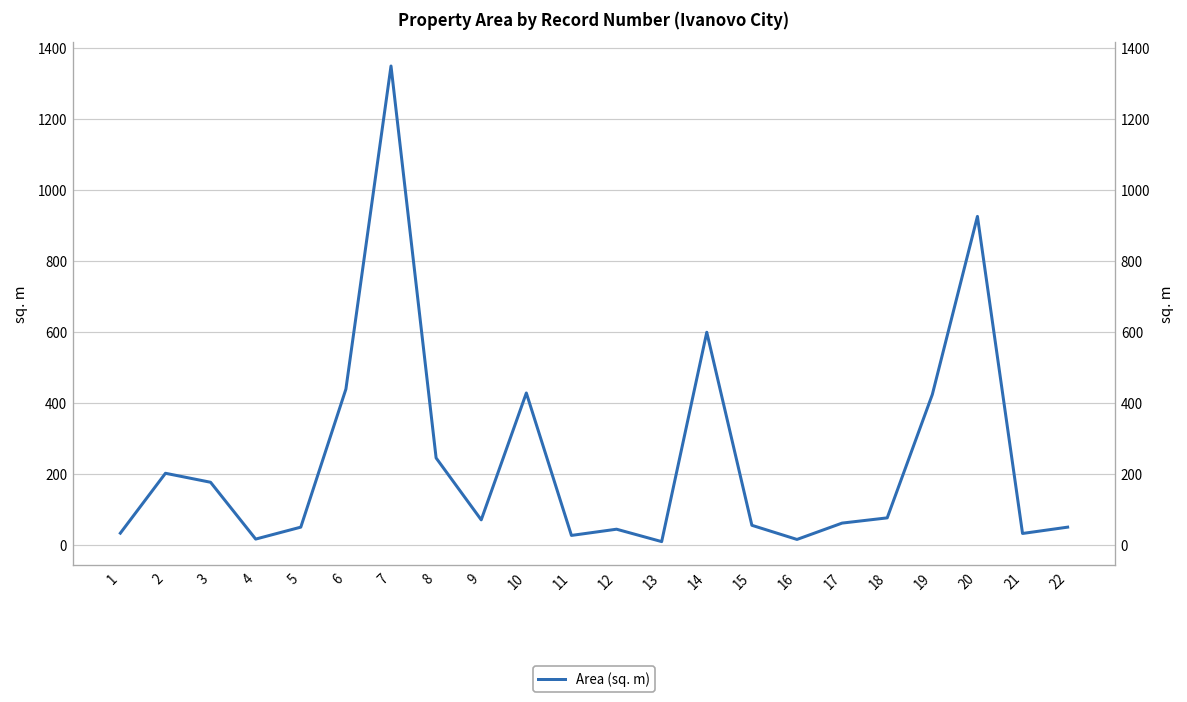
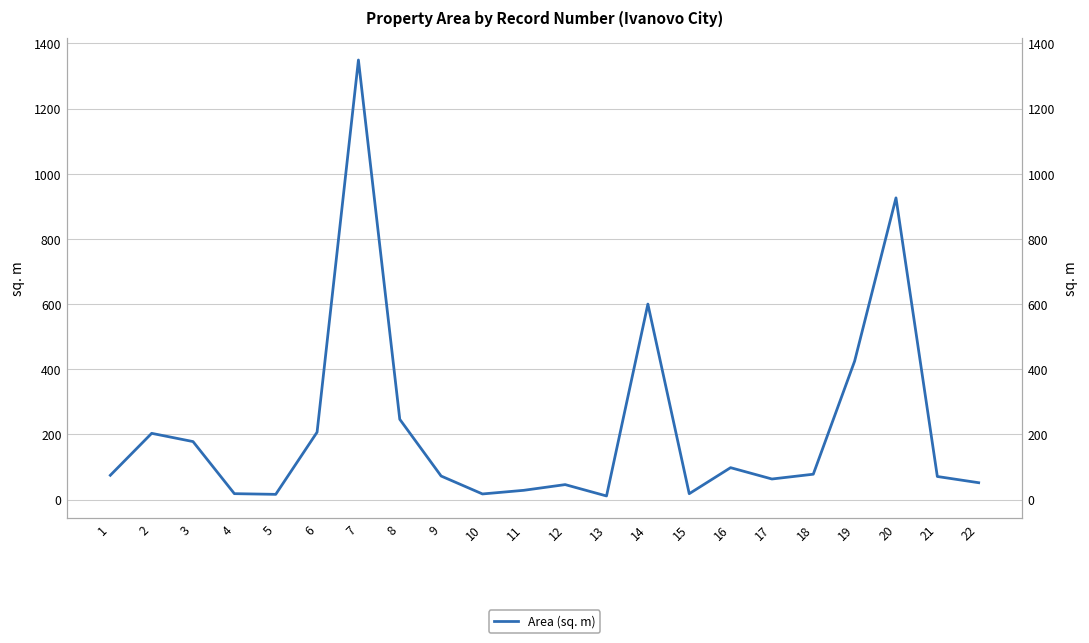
  {
-   "1": 30,
+   "1": 70,
    "2": 200,
    "3": 180,
    "4": 20,
-   "5": 50,
-   "6": 440,
+   "5": 20,
+   "6": 210,
    "7": 1350,
    "8": 250,
    "9": 70,
-   "10": 430,
+   "10": 20,
    "11": 30,
    "12": 50,
    "13": 10,
    "14": 600,
-   "15": 60,
-   "16": 20,
+   "15": 20,
+   "16": 100,
    "17": 60,
    "18": 80,
    "19": 420,
    "20": 930,
-   "21": 30,
+   "21": 70,
    "22": 50
  }
